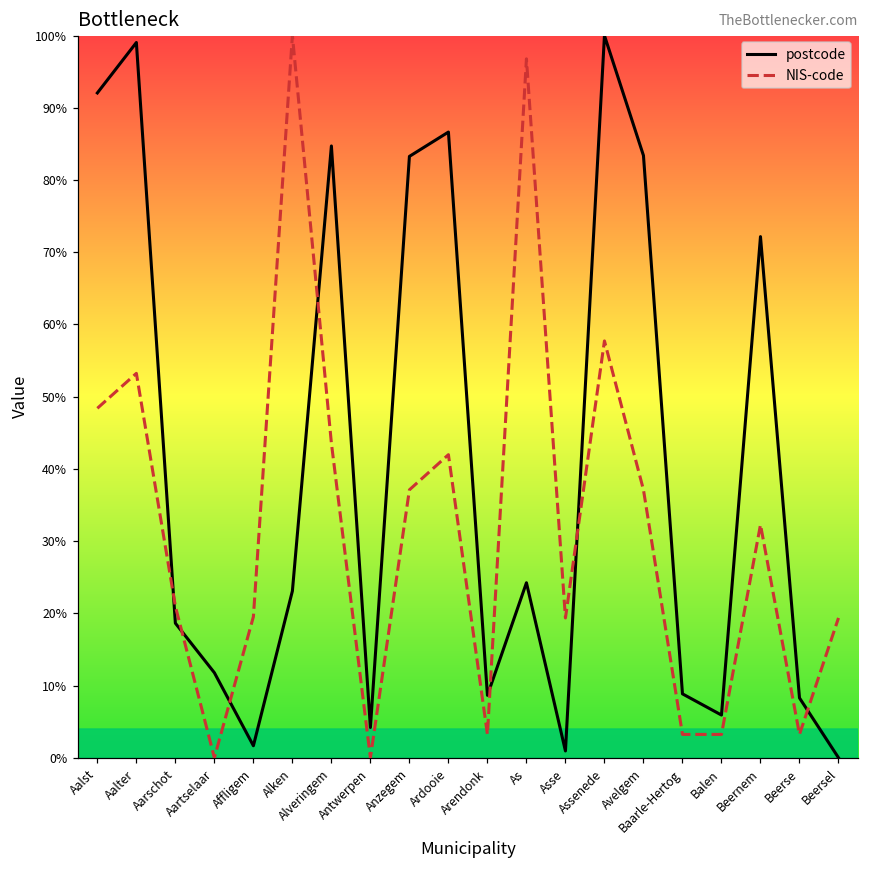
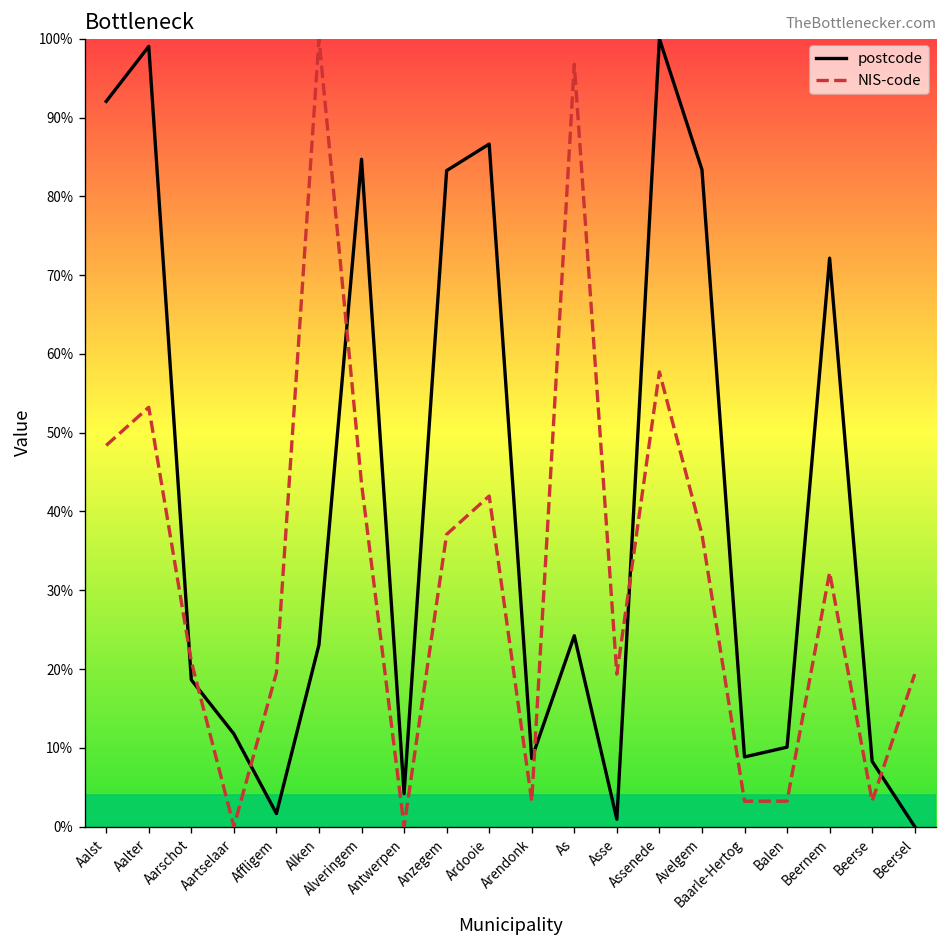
  {
    "postcode": {
      "Aalst": "92%",
      "Aalter": "99%",
      "Aarschot": "19%",
      "Aartselaar": "12%",
      "Alken": "23%",
      "Alveringem": "85%",
      "Antwerpen": "4%",
      "Anzegem": "83%",
      "Ardooie": "87%",
      "Arendonk": "9%",
      "As": "24%",
      "Assenede": "100%",
      "Avelgem": "83%",
      "Baarle-Hertog": "9%",
-     "Balen": "6%",
+     "Balen": "10%",
      "Beernem": "72%",
      "Beerse": "8%"
    },
    "NIS-code": {
      "Aalst": "48%",
      "Aalter": "53%",
      "Aarschot": "21%",
      "Affligem": "20%",
      "Alken": "100%",
      "Alveringem": "44%",
      "Anzegem": "37%",
      "Ardooie": "42%",
      "As": "97%",
      "Asse": "19%",
      "Assenede": "58%",
      "Avelgem": "37%",
      "Beernem": "32%",
      "Beersel": "19%"
    }
  }
